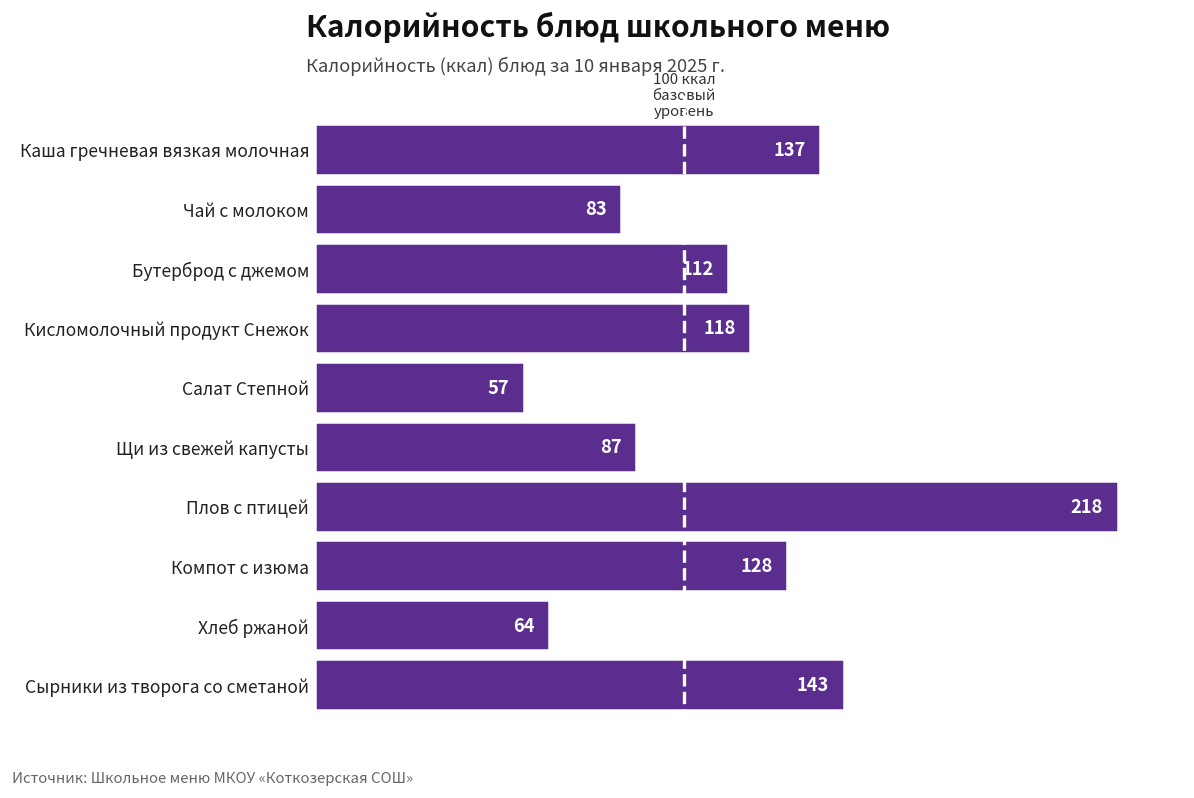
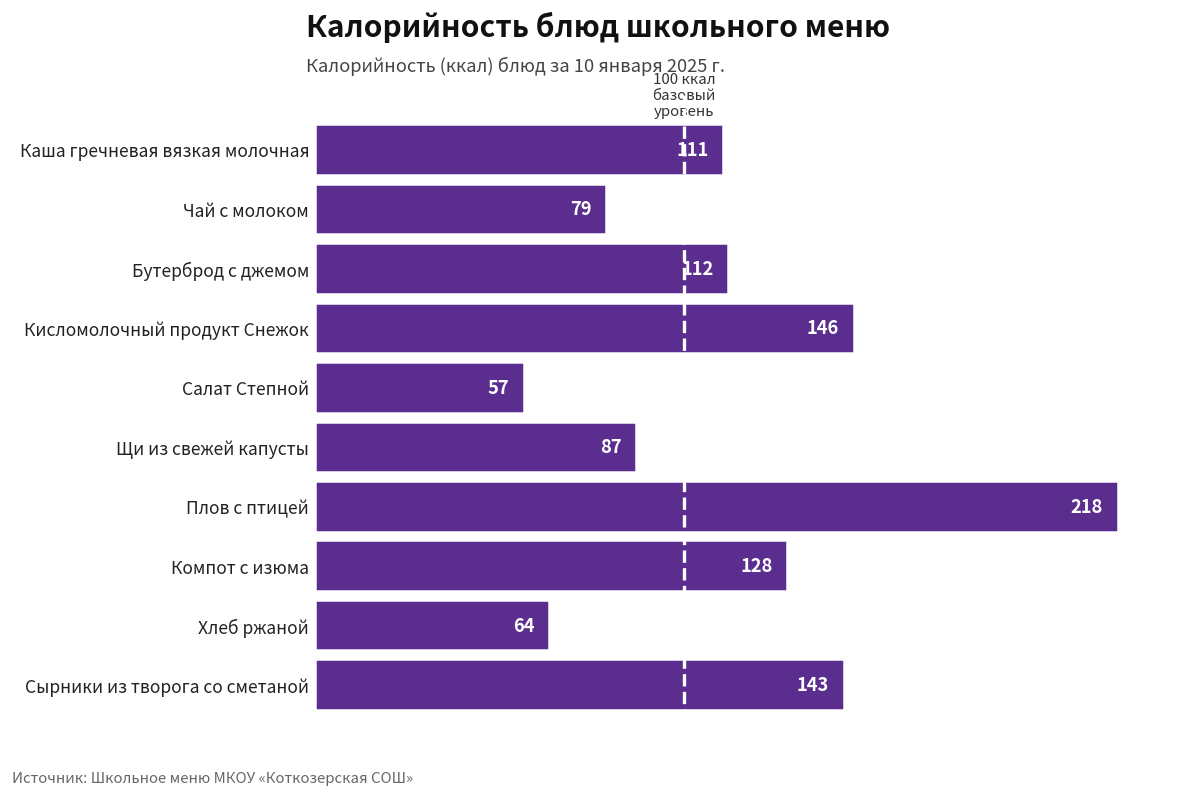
  {
-   "Каша гречневая вязкая молочная": 137,
-   "Чай с молоком": 83,
+   "Каша гречневая вязкая молочная": 111,
+   "Чай с молоком": 79,
    "Бутерброд с джемом": 112,
-   "Кисломолочный продукт Снежок": 118,
+   "Кисломолочный продукт Снежок": 146,
    "Салат Степной": 57,
    "Щи из свежей капусты": 87,
    "Плов с птицей": 218,
    "Компот с изюма": 128,
    "Хлеб ржаной": 64,
    "Сырники из творога со сметаной": 143
  }
